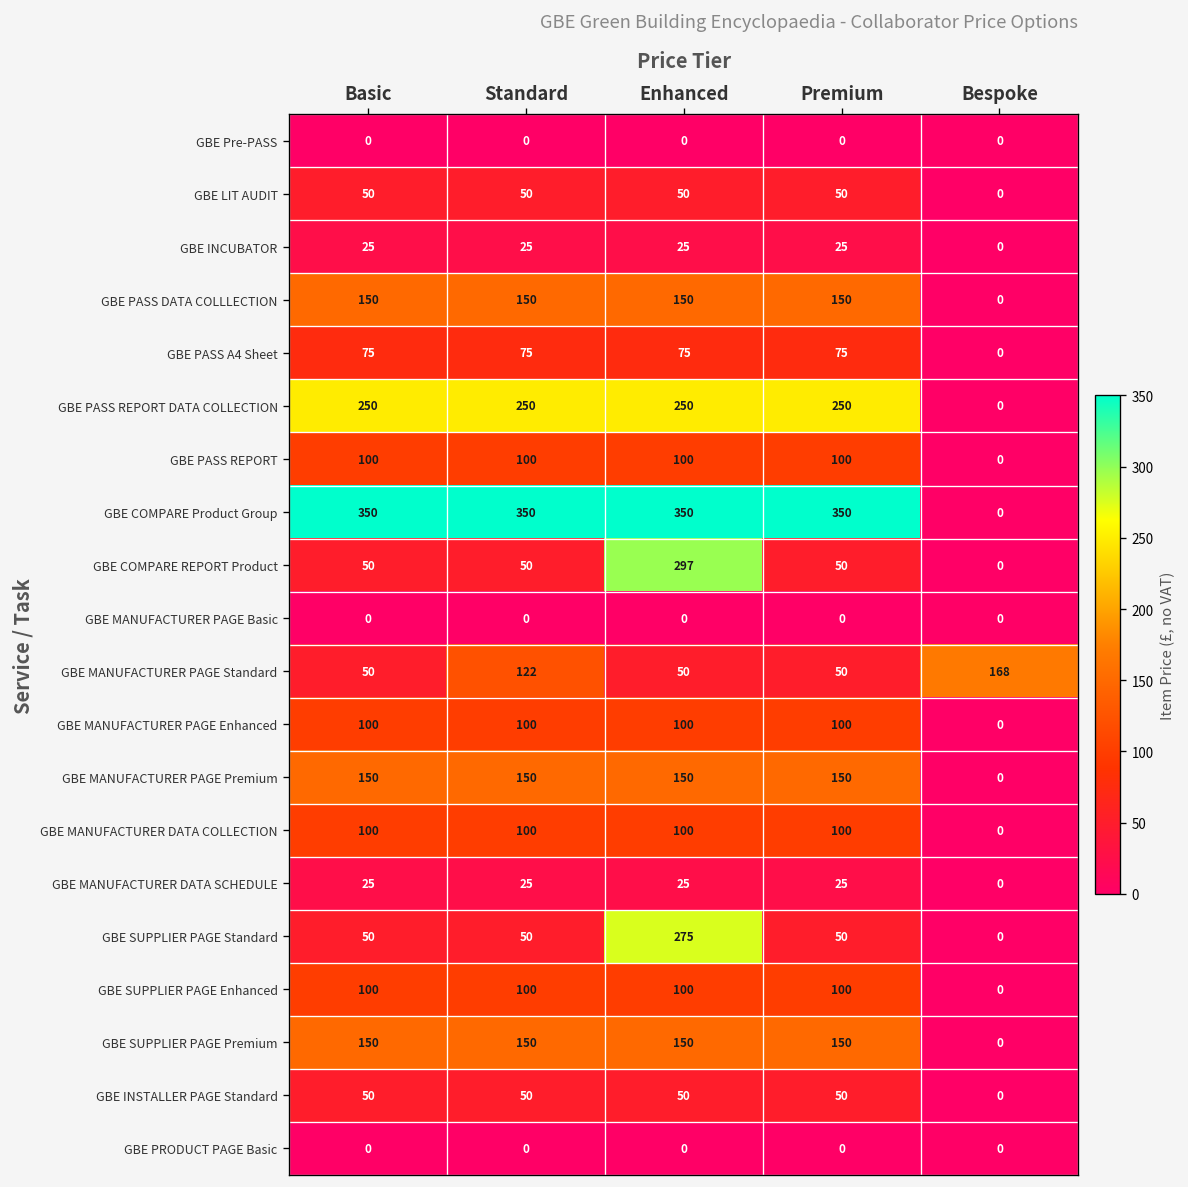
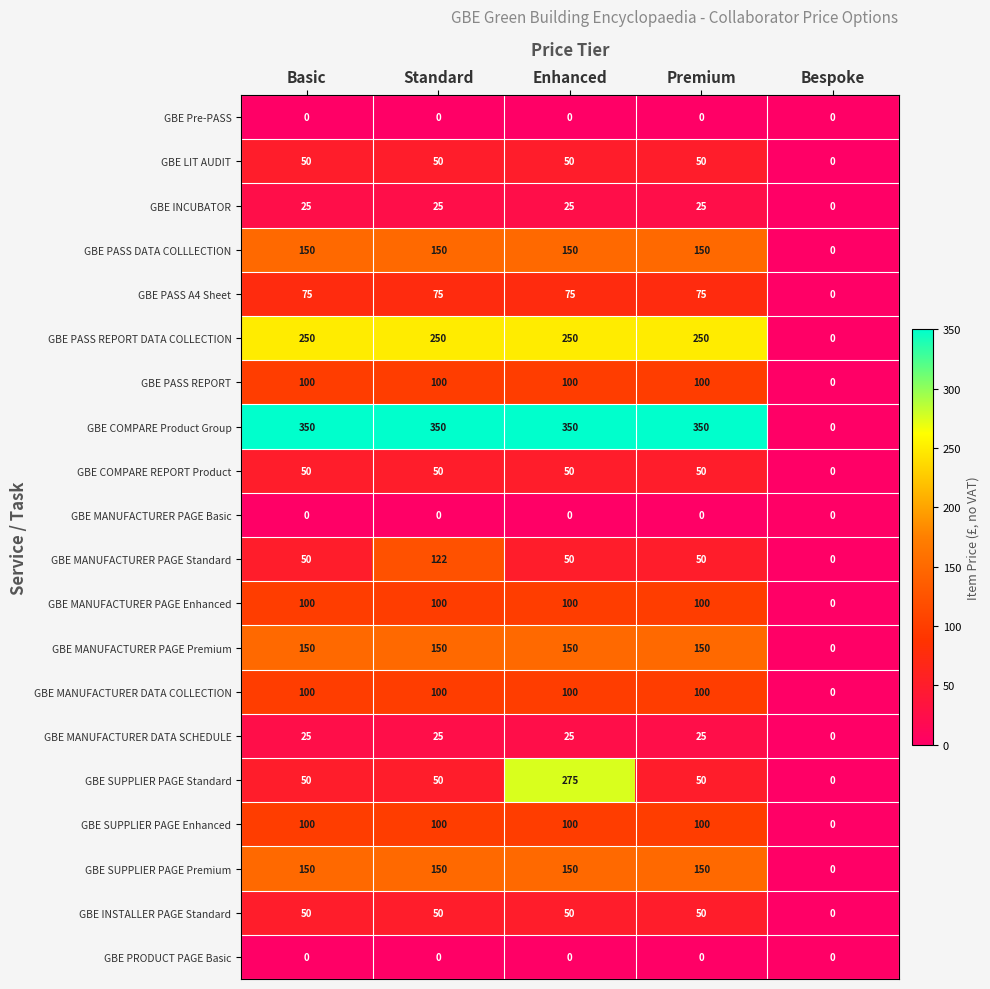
  {
    "GBE Pre-PASS": {
      "Basic": 0,
      "Standard": 0,
      "Enhanced": 0,
      "Premium": 0,
      "Bespoke": 0
    },
    "GBE LIT AUDIT": {
      "Basic": 50,
      "Standard": 50,
      "Enhanced": 50,
      "Premium": 50,
      "Bespoke": 0
    },
    "GBE INCUBATOR": {
      "Basic": 25,
      "Standard": 25,
      "Enhanced": 25,
      "Premium": 25,
      "Bespoke": 0
    },
    "GBE PASS DATA COLLLECTION": {
      "Basic": 150,
      "Standard": 150,
      "Enhanced": 150,
      "Premium": 150,
      "Bespoke": 0
    },
    "GBE PASS A4 Sheet": {
      "Basic": 75,
      "Standard": 75,
      "Enhanced": 75,
      "Premium": 75,
      "Bespoke": 0
    },
    "GBE PASS REPORT DATA COLLECTION": {
      "Basic": 250,
      "Standard": 250,
      "Enhanced": 250,
      "Premium": 250,
      "Bespoke": 0
    },
    "GBE PASS REPORT": {
      "Basic": 100,
      "Standard": 100,
      "Enhanced": 100,
      "Premium": 100,
      "Bespoke": 0
    },
    "GBE COMPARE Product Group": {
      "Basic": 350,
      "Standard": 350,
      "Enhanced": 350,
      "Premium": 350,
      "Bespoke": 0
    },
    "GBE COMPARE REPORT Product": {
      "Basic": 50,
      "Standard": 50,
-     "Enhanced": 297,
+     "Enhanced": 50,
      "Premium": 50,
      "Bespoke": 0
    },
    "GBE MANUFACTURER PAGE Basic": {
      "Basic": 0,
      "Standard": 0,
      "Enhanced": 0,
      "Premium": 0,
      "Bespoke": 0
    },
    "GBE MANUFACTURER PAGE Standard": {
      "Basic": 50,
      "Standard": 122,
      "Enhanced": 50,
      "Premium": 50,
-     "Bespoke": 168
+     "Bespoke": 0
    },
    "GBE MANUFACTURER PAGE Enhanced": {
      "Basic": 100,
      "Standard": 100,
      "Enhanced": 100,
      "Premium": 100,
      "Bespoke": 0
    },
    "GBE MANUFACTURER PAGE Premium": {
      "Basic": 150,
      "Standard": 150,
      "Enhanced": 150,
      "Premium": 150,
      "Bespoke": 0
    },
    "GBE MANUFACTURER DATA COLLECTION": {
      "Basic": 100,
      "Standard": 100,
      "Enhanced": 100,
      "Premium": 100,
      "Bespoke": 0
    },
    "GBE MANUFACTURER DATA SCHEDULE": {
      "Basic": 25,
      "Standard": 25,
      "Enhanced": 25,
      "Premium": 25,
      "Bespoke": 0
    },
    "GBE SUPPLIER PAGE Standard": {
      "Basic": 50,
      "Standard": 50,
      "Enhanced": 275,
      "Premium": 50,
      "Bespoke": 0
    },
    "GBE SUPPLIER PAGE Enhanced": {
      "Basic": 100,
      "Standard": 100,
      "Enhanced": 100,
      "Premium": 100,
      "Bespoke": 0
    },
    "GBE SUPPLIER PAGE Premium": {
      "Basic": 150,
      "Standard": 150,
      "Enhanced": 150,
      "Premium": 150,
      "Bespoke": 0
    },
    "GBE INSTALLER PAGE Standard": {
      "Basic": 50,
      "Standard": 50,
      "Enhanced": 50,
      "Premium": 50,
      "Bespoke": 0
    },
    "GBE PRODUCT PAGE Basic": {
      "Basic": 0,
      "Standard": 0,
      "Enhanced": 0,
      "Premium": 0,
      "Bespoke": 0
    }
  }
